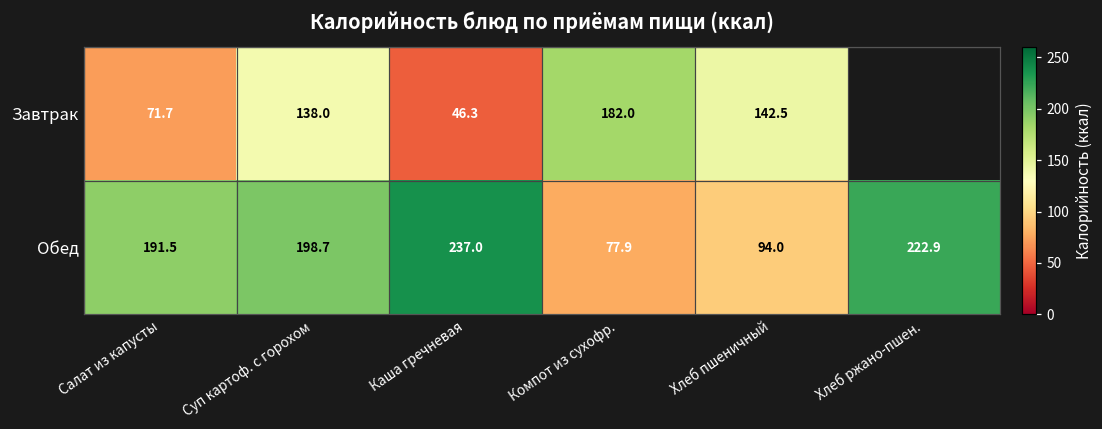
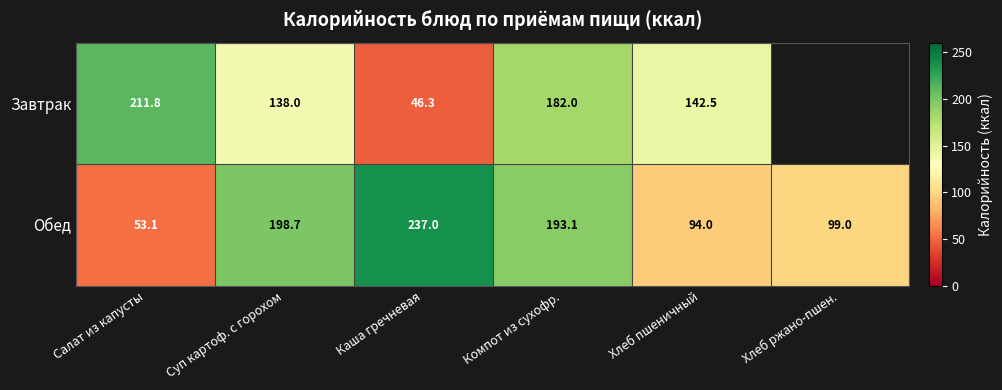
  {
    "Завтрак": {
-     "Салат из капусты": 71.7,
+     "Салат из капусты": 211.8,
      "Суп картоф. с горохом": 138.0,
      "Каша гречневая": 46.3,
      "Компот из сухофр.": 182.0,
      "Хлеб пшеничный": 142.5
    },
    "Обед": {
-     "Салат из капусты": 191.5,
+     "Салат из капусты": 53.1,
      "Суп картоф. с горохом": 198.7,
      "Каша гречневая": 237.0,
-     "Компот из сухофр.": 77.9,
+     "Компот из сухофр.": 193.1,
      "Хлеб пшеничный": 94.0,
-     "Хлеб ржано-пшен.": 222.9
+     "Хлеб ржано-пшен.": 99.0
    }
  }
